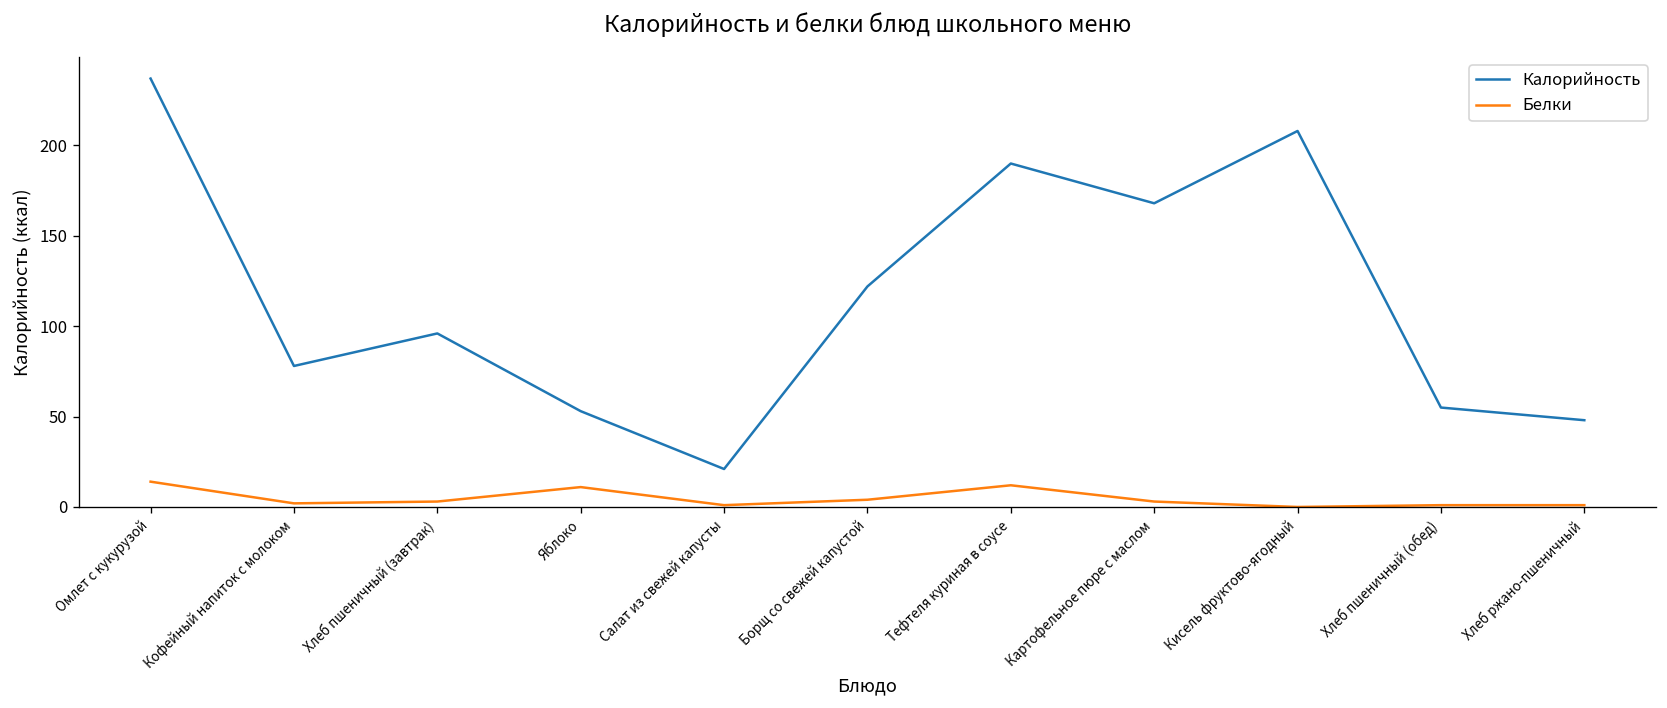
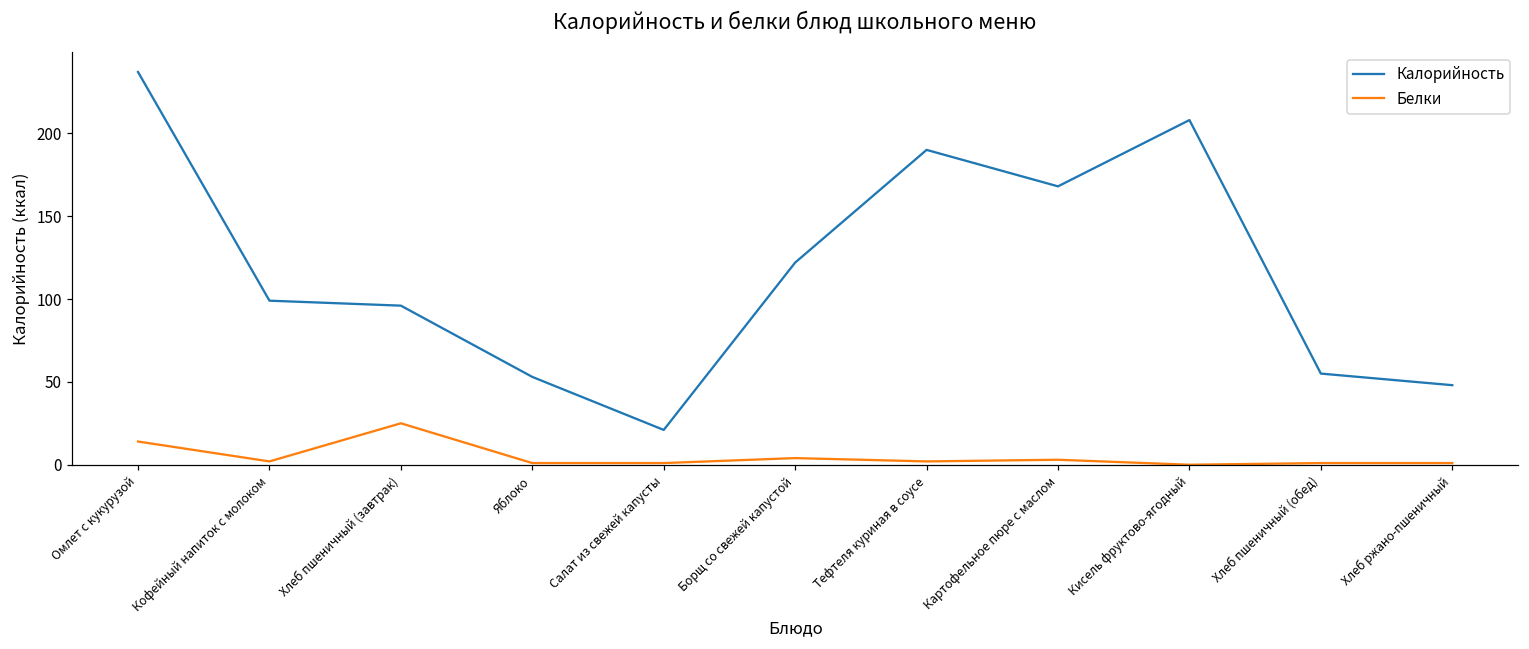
  {
    "Калорийность": {
      "Омлет с кукурузой": 237,
-     "Кофейный напиток с молоком": 78,
+     "Кофейный напиток с молоком": 99,
      "Хлеб пшеничный (завтрак)": 96,
      "Яблоко": 53,
      "Салат из свежей капусты": 21,
      "Борщ со свежей капустой": 122,
      "Тефтеля куриная в соусе": 190,
      "Картофельное пюре с маслом": 168,
      "Кисель фруктово-ягодный": 208,
      "Хлеб пшеничный (обед)": 55,
      "Хлеб ржано-пшеничный": 48
    },
    "Белки": {
      "Омлет с кукурузой": 14,
      "Кофейный напиток с молоком": 2,
-     "Хлеб пшеничный (завтрак)": 3,
-     "Яблоко": 11,
+     "Хлеб пшеничный (завтрак)": 25,
+     "Яблоко": 1,
      "Салат из свежей капусты": 1,
      "Борщ со свежей капустой": 4,
-     "Тефтеля куриная в соусе": 12,
+     "Тефтеля куриная в соусе": 2,
      "Картофельное пюре с маслом": 3,
      "Кисель фруктово-ягодный": 0,
      "Хлеб пшеничный (обед)": 1,
      "Хлеб ржано-пшеничный": 1
    }
  }
